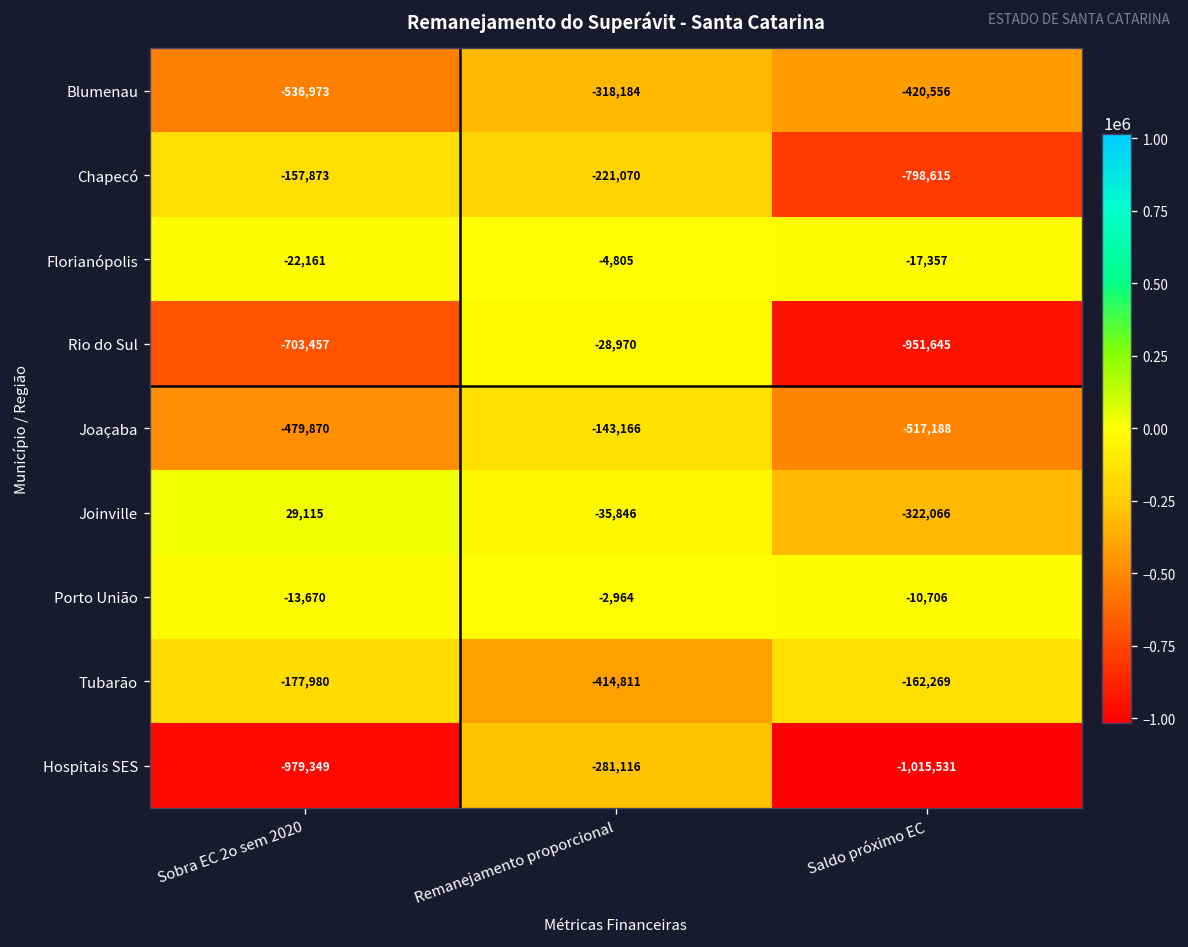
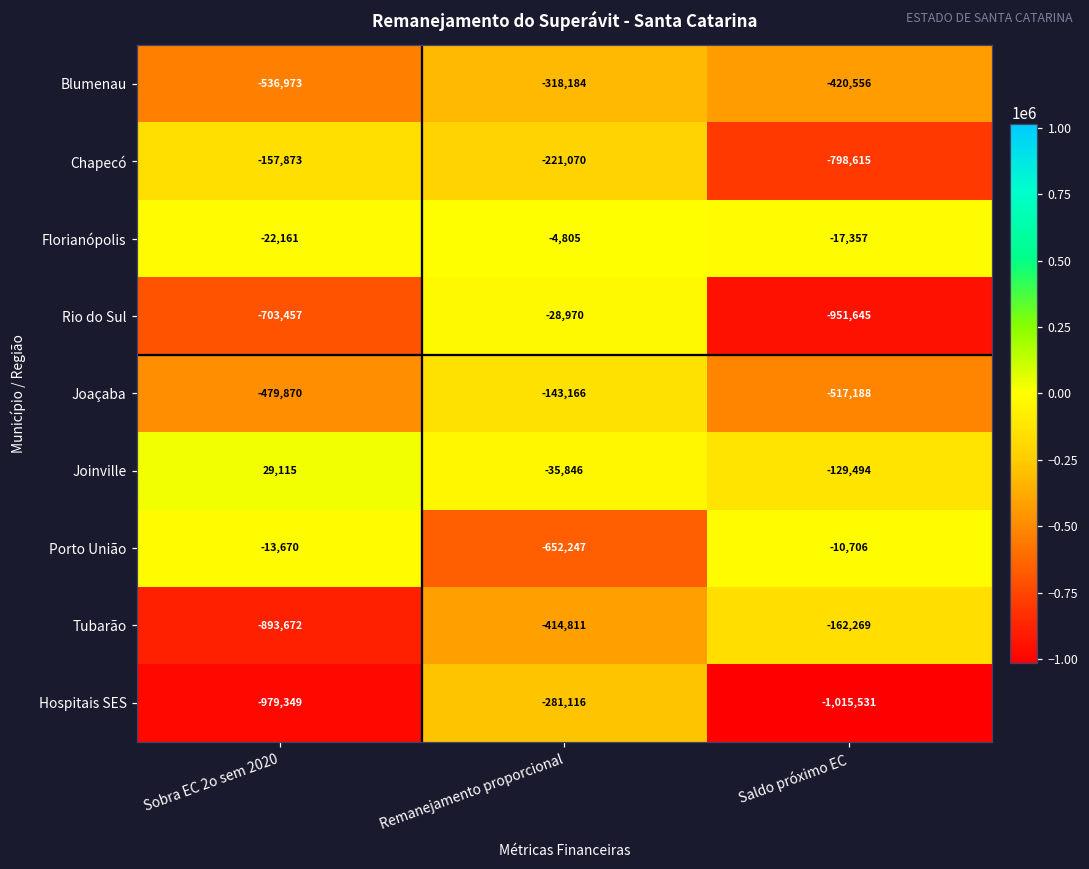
  {
    "Blumenau": {
      "Sobra EC 2o sem 2020": "-536,973",
      "Remanejamento proporcional": "-318,184",
      "Saldo próximo EC": "-420,556"
    },
    "Chapecó": {
      "Sobra EC 2o sem 2020": "-157,873",
      "Remanejamento proporcional": "-221,070",
      "Saldo próximo EC": "-798,615"
    },
    "Florianópolis": {
      "Sobra EC 2o sem 2020": "-22,161",
      "Remanejamento proporcional": "-4,805",
      "Saldo próximo EC": "-17,357"
    },
    "Rio do Sul": {
      "Sobra EC 2o sem 2020": "-703,457",
      "Remanejamento proporcional": "-28,970",
      "Saldo próximo EC": "-951,645"
    },
    "Joaçaba": {
      "Sobra EC 2o sem 2020": "-479,870",
      "Remanejamento proporcional": "-143,166",
      "Saldo próximo EC": "-517,188"
    },
    "Joinville": {
      "Sobra EC 2o sem 2020": "29,115",
      "Remanejamento proporcional": "-35,846",
-     "Saldo próximo EC": "-322,066"
+     "Saldo próximo EC": "-129,494"
    },
    "Porto União": {
      "Sobra EC 2o sem 2020": "-13,670",
-     "Remanejamento proporcional": "-2,964",
+     "Remanejamento proporcional": "-652,247",
      "Saldo próximo EC": "-10,706"
    },
    "Tubarão": {
-     "Sobra EC 2o sem 2020": "-177,980",
+     "Sobra EC 2o sem 2020": "-893,672",
      "Remanejamento proporcional": "-414,811",
      "Saldo próximo EC": "-162,269"
    },
    "Hospitais SES": {
      "Sobra EC 2o sem 2020": "-979,349",
      "Remanejamento proporcional": "-281,116",
      "Saldo próximo EC": "-1,015,531"
    }
  }
